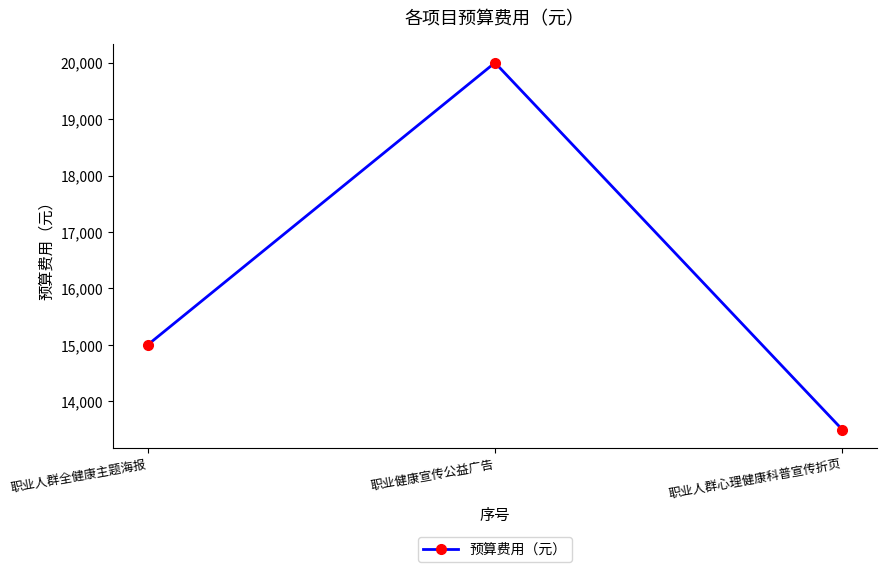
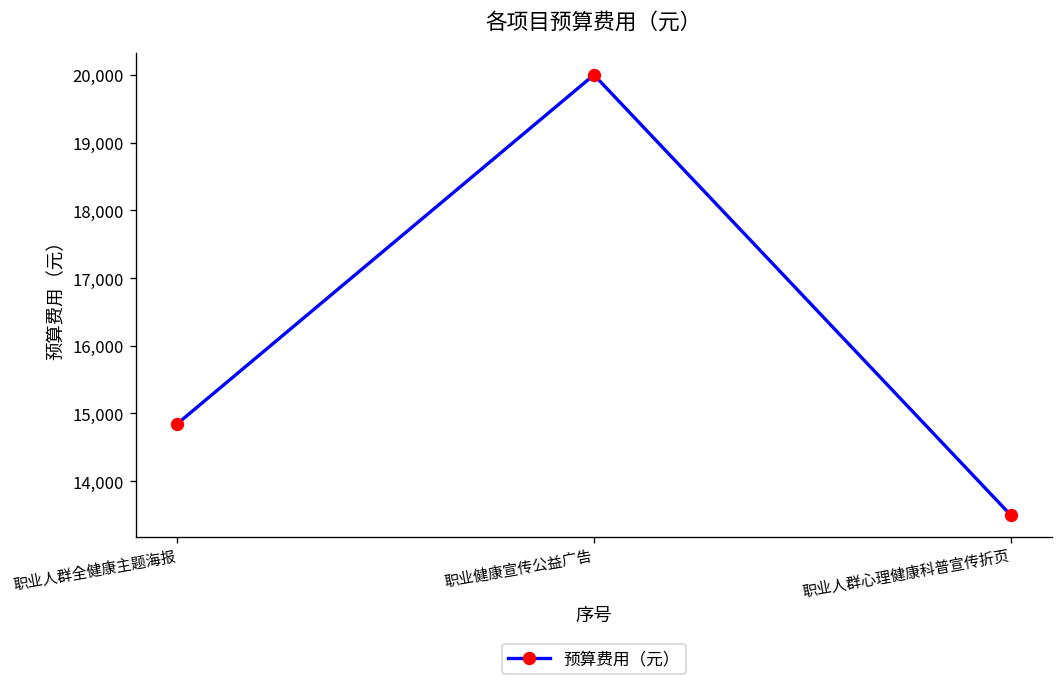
  {
-   "职业人群全健康主题海报": "15,000",
+   "职业人群全健康主题海报": "14,800",
    "职业健康宣传公益广告": "20,000",
    "职业人群心理健康科普宣传折页": "13,500"
  }
